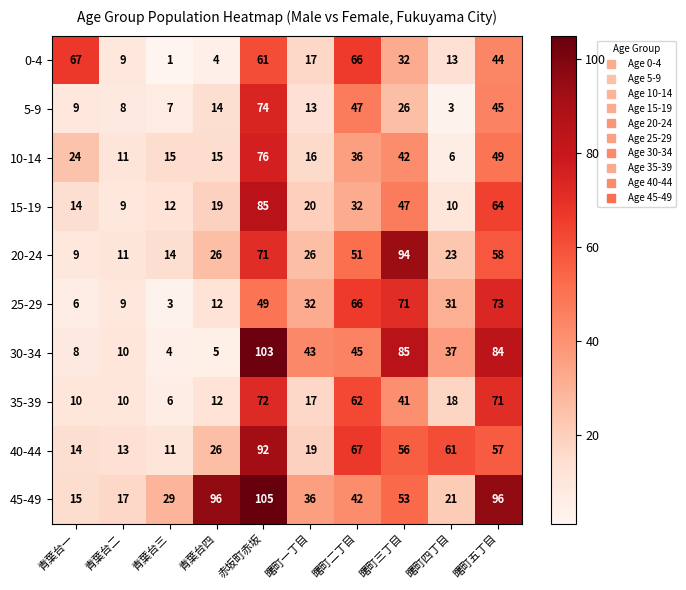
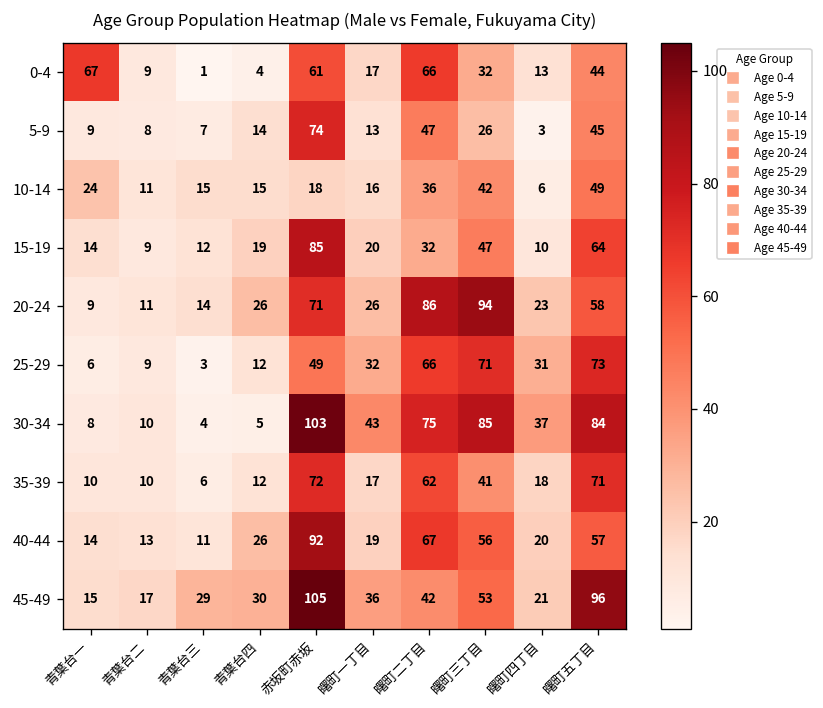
  {
    "0-4": {
      "青葉台一": 67,
      "青葉台二": 9,
      "青葉台三": 1,
      "青葉台四": 4,
      "赤坂町赤坂": 61,
      "曙町一丁目": 17,
      "曙町二丁目": 66,
      "曙町三丁目": 32,
      "曙町四丁目": 13,
      "曙町五丁目": 44
    },
    "5-9": {
      "青葉台一": 9,
      "青葉台二": 8,
      "青葉台三": 7,
      "青葉台四": 14,
      "赤坂町赤坂": 74,
      "曙町一丁目": 13,
      "曙町二丁目": 47,
      "曙町三丁目": 26,
      "曙町四丁目": 3,
      "曙町五丁目": 45
    },
    "10-14": {
      "青葉台一": 24,
      "青葉台二": 11,
      "青葉台三": 15,
      "青葉台四": 15,
-     "赤坂町赤坂": 76,
+     "赤坂町赤坂": 18,
      "曙町一丁目": 16,
      "曙町二丁目": 36,
      "曙町三丁目": 42,
      "曙町四丁目": 6,
      "曙町五丁目": 49
    },
    "15-19": {
      "青葉台一": 14,
      "青葉台二": 9,
      "青葉台三": 12,
      "青葉台四": 19,
      "赤坂町赤坂": 85,
      "曙町一丁目": 20,
      "曙町二丁目": 32,
      "曙町三丁目": 47,
      "曙町四丁目": 10,
      "曙町五丁目": 64
    },
    "20-24": {
      "青葉台一": 9,
      "青葉台二": 11,
      "青葉台三": 14,
      "青葉台四": 26,
      "赤坂町赤坂": 71,
      "曙町一丁目": 26,
-     "曙町二丁目": 51,
+     "曙町二丁目": 86,
      "曙町三丁目": 94,
      "曙町四丁目": 23,
      "曙町五丁目": 58
    },
    "25-29": {
      "青葉台一": 6,
      "青葉台二": 9,
      "青葉台三": 3,
      "青葉台四": 12,
      "赤坂町赤坂": 49,
      "曙町一丁目": 32,
      "曙町二丁目": 66,
      "曙町三丁目": 71,
      "曙町四丁目": 31,
      "曙町五丁目": 73
    },
    "30-34": {
      "青葉台一": 8,
      "青葉台二": 10,
      "青葉台三": 4,
      "青葉台四": 5,
      "赤坂町赤坂": 103,
      "曙町一丁目": 43,
-     "曙町二丁目": 45,
+     "曙町二丁目": 75,
      "曙町三丁目": 85,
      "曙町四丁目": 37,
      "曙町五丁目": 84
    },
    "35-39": {
      "青葉台一": 10,
      "青葉台二": 10,
      "青葉台三": 6,
      "青葉台四": 12,
      "赤坂町赤坂": 72,
      "曙町一丁目": 17,
      "曙町二丁目": 62,
      "曙町三丁目": 41,
      "曙町四丁目": 18,
      "曙町五丁目": 71
    },
    "40-44": {
      "青葉台一": 14,
      "青葉台二": 13,
      "青葉台三": 11,
      "青葉台四": 26,
      "赤坂町赤坂": 92,
      "曙町一丁目": 19,
      "曙町二丁目": 67,
      "曙町三丁目": 56,
-     "曙町四丁目": 61,
+     "曙町四丁目": 20,
      "曙町五丁目": 57
    },
    "45-49": {
      "青葉台一": 15,
      "青葉台二": 17,
      "青葉台三": 29,
-     "青葉台四": 96,
+     "青葉台四": 30,
      "赤坂町赤坂": 105,
      "曙町一丁目": 36,
      "曙町二丁目": 42,
      "曙町三丁目": 53,
      "曙町四丁目": 21,
      "曙町五丁目": 96
    }
  }
